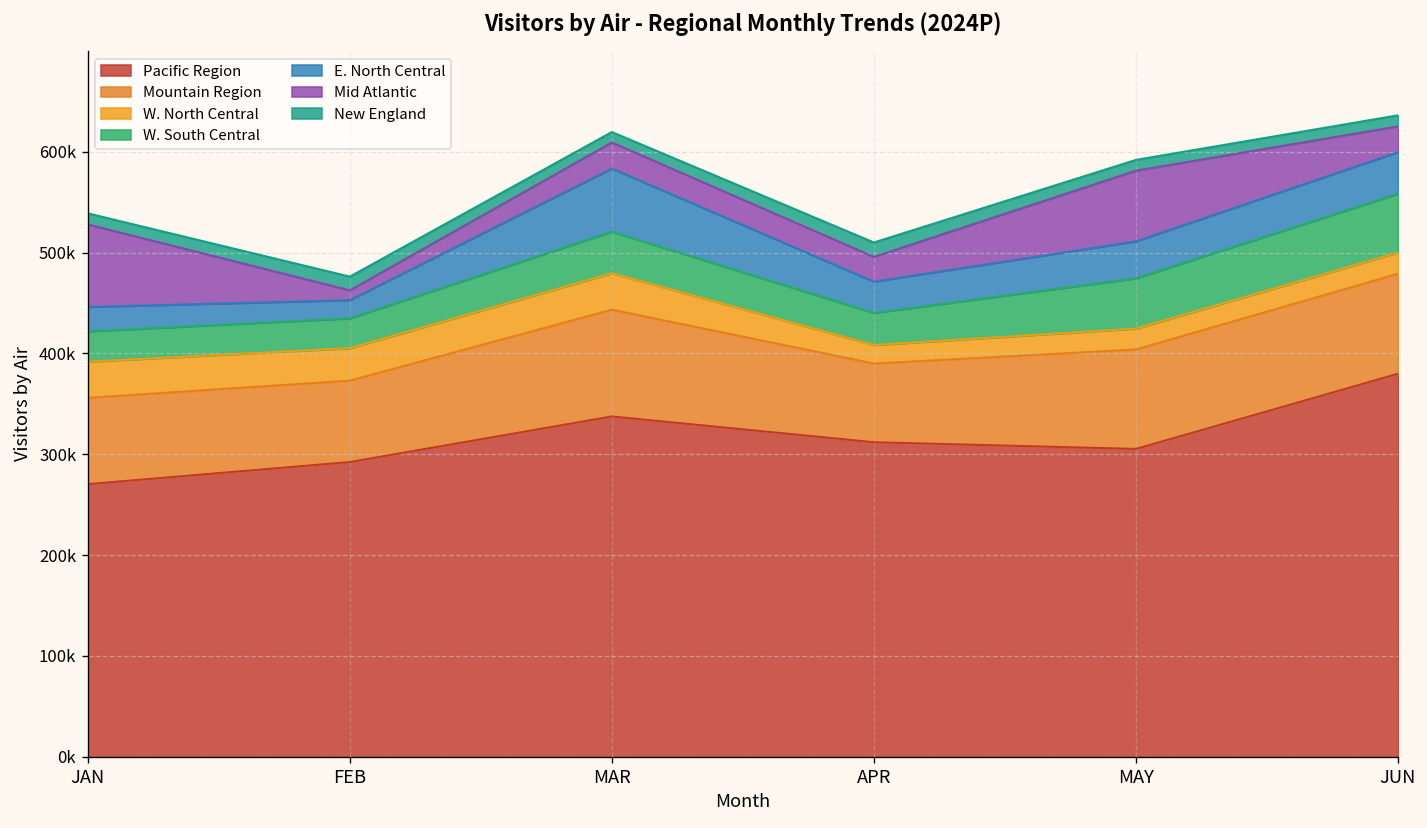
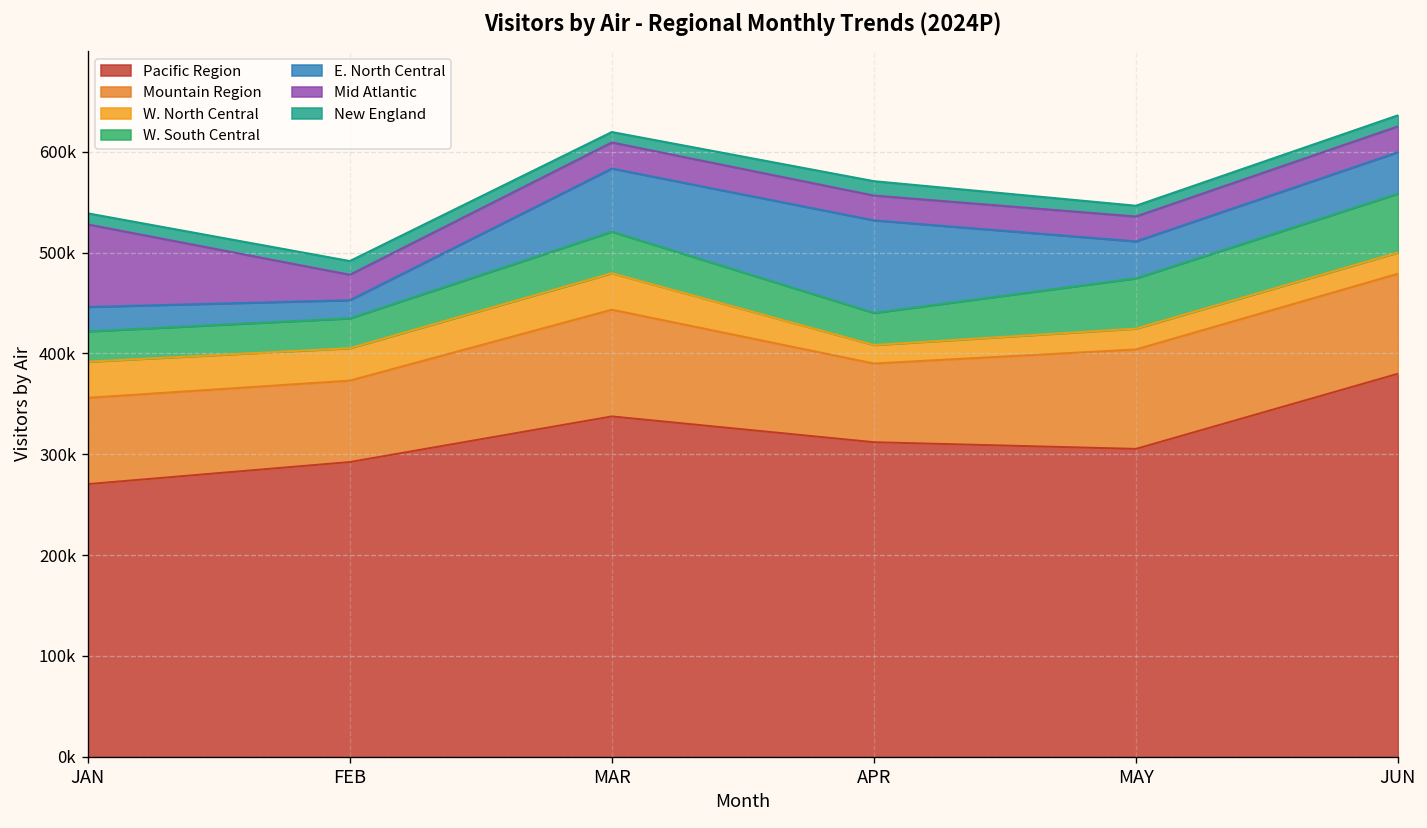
  {
    "Pacific Region": {
      "JAN": 270000,
      "FEB": 290000,
      "MAR": 340000,
      "APR": 310000,
      "MAY": 310000,
      "JUN": 380000
    },
    "E. North Central": {
      "JAN": 20000,
      "FEB": 20000,
      "MAR": 60000,
-     "APR": 30000,
+     "APR": 90000,
      "MAY": 40000,
      "JUN": 40000
    },
    "Mid Atlantic": {
      "JAN": 80000,
-     "FEB": 10000,
+     "FEB": 30000,
      "MAR": 30000,
      "APR": 20000,
-     "MAY": 70000,
+     "MAY": 20000,
      "JUN": 30000
    }
  }
